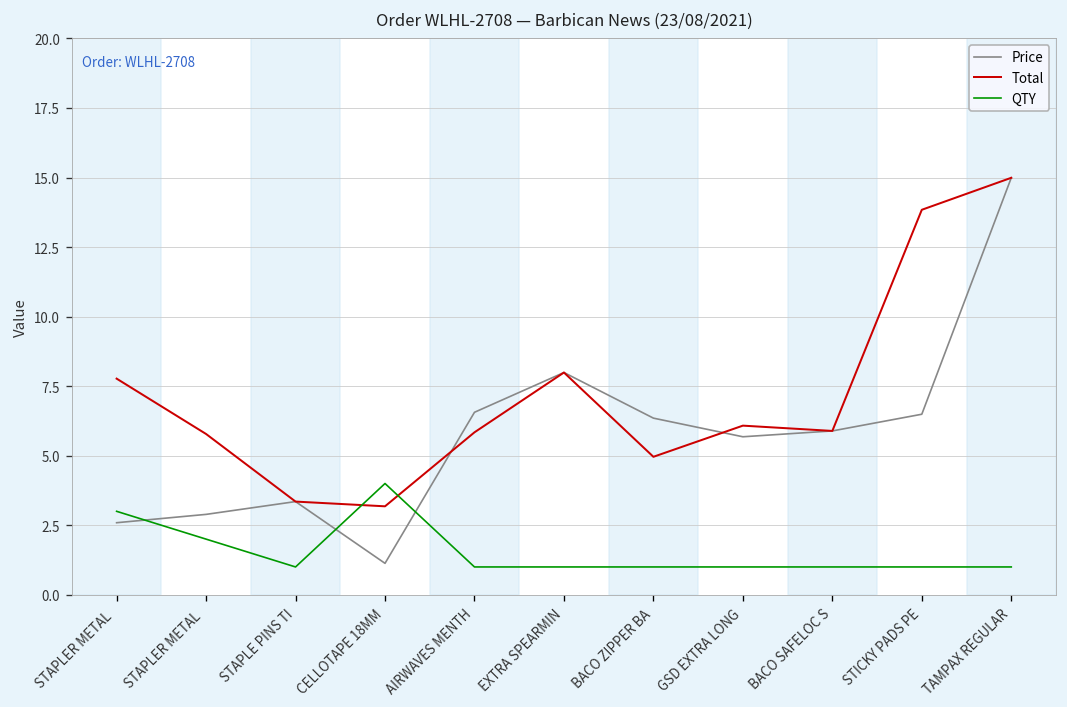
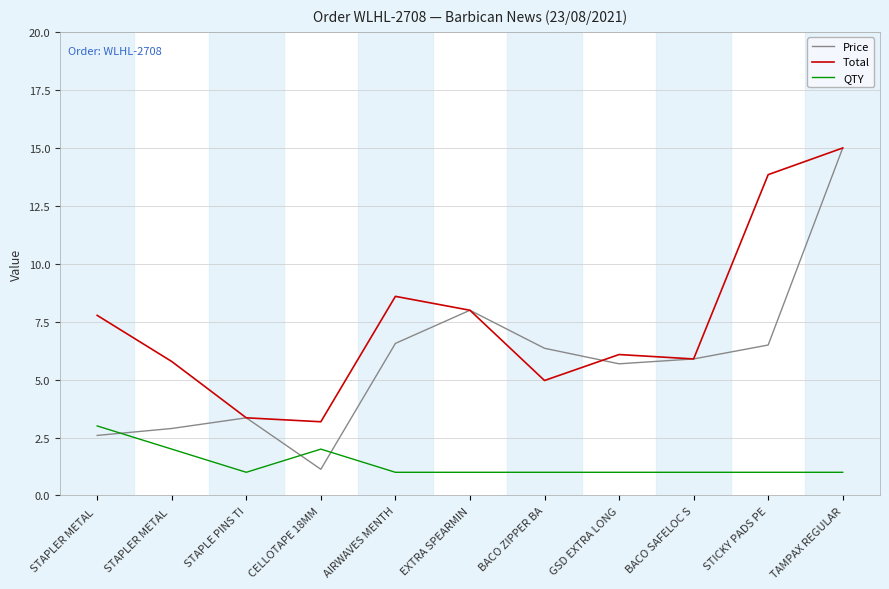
  {
    "Price": {
      "CELLOTAPE 18MM": 1.1,
      "AIRWAVES MENTH": 6.6,
      "BACO ZIPPER BA": 6.4,
      "GSD EXTRA LONG": 5.7,
      "STICKY PADS PE": 6.5
    },
    "Total": {
      "CELLOTAPE 18MM": 3.2,
-     "AIRWAVES MENTH": 5.8,
+     "AIRWAVES MENTH": 8.6,
      "BACO ZIPPER BA": 5.0,
      "GSD EXTRA LONG": 6.1,
      "STICKY PADS PE": 13.8
    },
    "QTY": {
      "STAPLE PINS TI": 1,
-     "CELLOTAPE 18MM": 4,
+     "CELLOTAPE 18MM": 2,
      "AIRWAVES MENTH": 1,
      "EXTRA SPEARMIN": 1,
      "BACO ZIPPER BA": 1,
      "GSD EXTRA LONG": 1,
      "BACO SAFELOC S": 1,
      "STICKY PADS PE": 1,
      "TAMPAX REGULAR": 1
    }
  }
